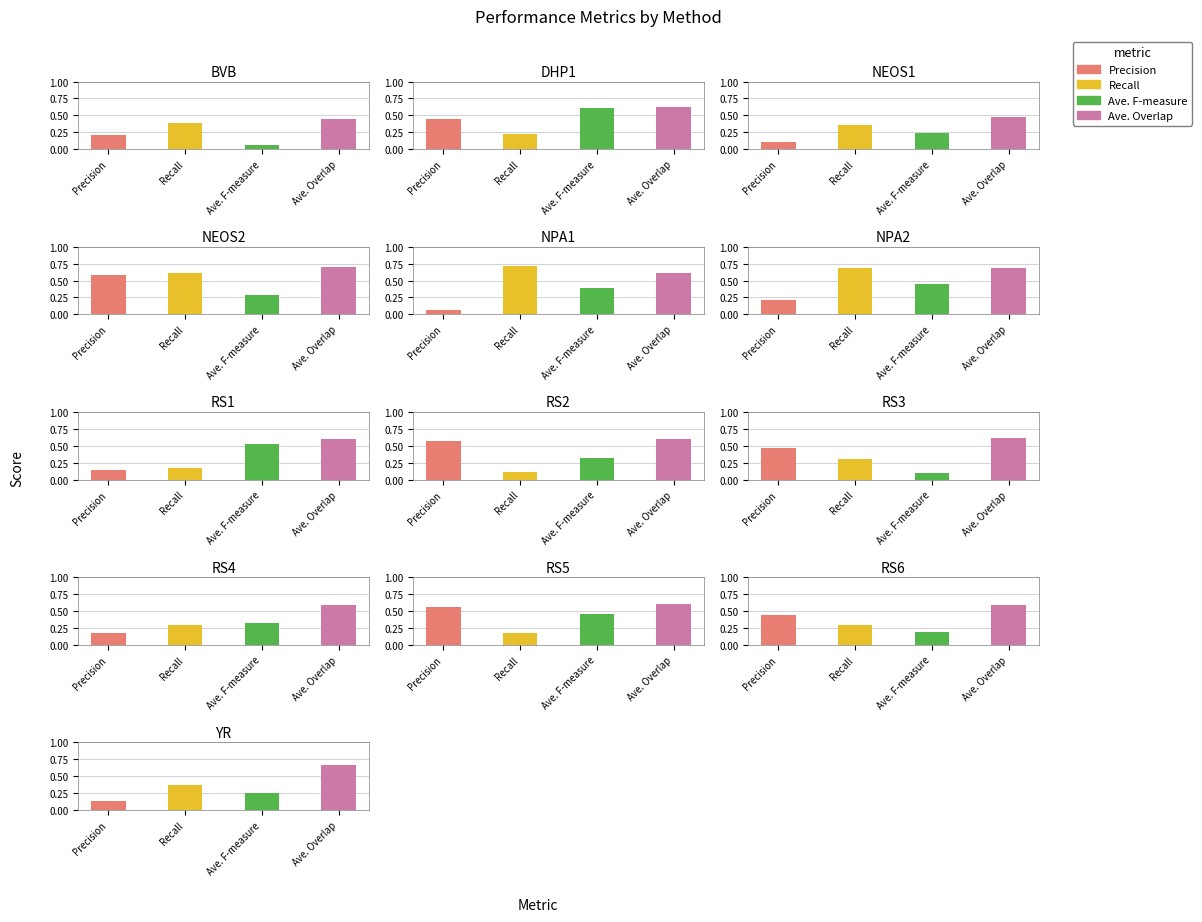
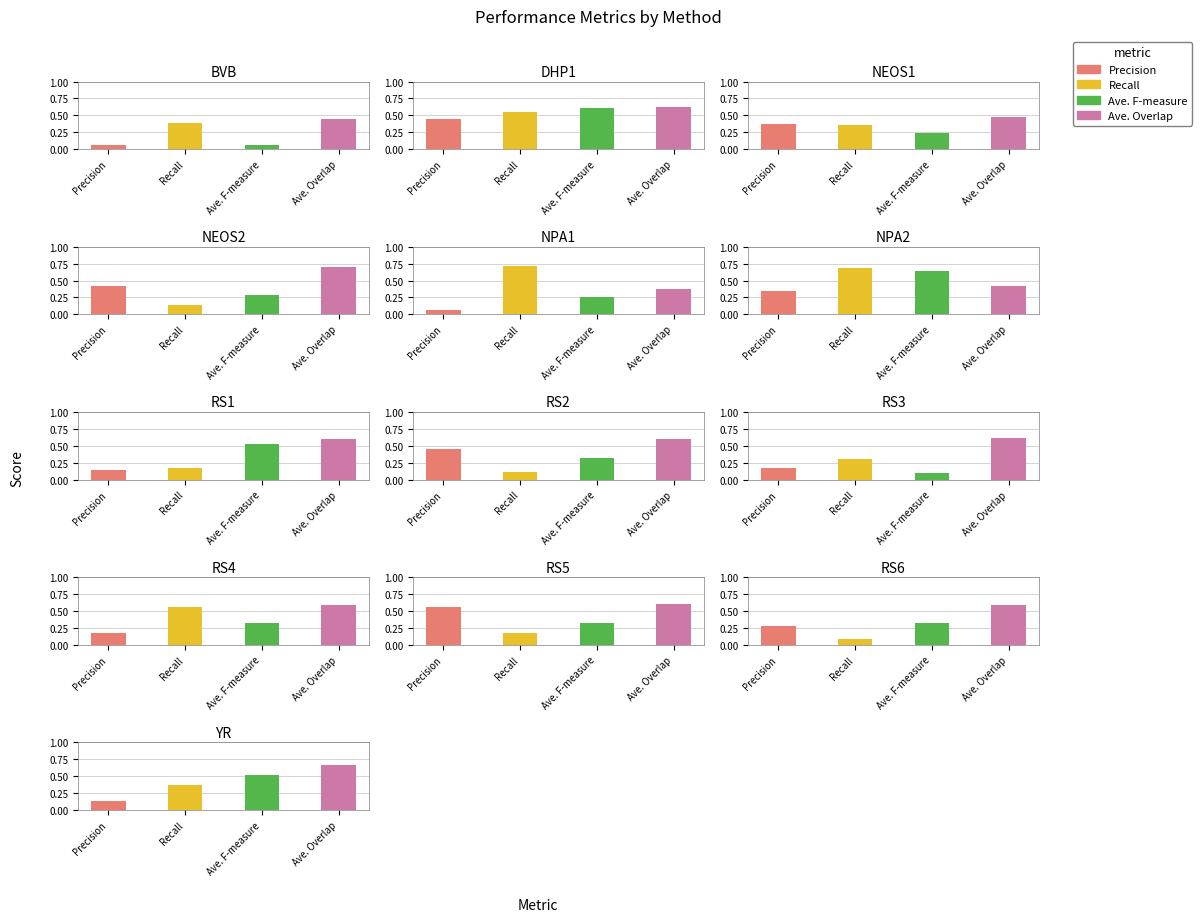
  {
    "BVB": {
-     "Precision": 0.2,
+     "Precision": 0.1,
      "Recall": 0.4,
      "Ave. F-measure": 0.1,
      "Ave. Overlap": 0.5
    },
    "DHP1": {
      "Precision": 0.4,
-     "Recall": 0.2,
+     "Recall": 0.5,
      "Ave. F-measure": 0.6,
      "Ave. Overlap": 0.6
    },
    "NEOS1": {
-     "Precision": 0.1,
+     "Precision": 0.4,
      "Recall": 0.4,
      "Ave. F-measure": 0.2,
      "Ave. Overlap": 0.5
    },
    "NEOS2": {
-     "Precision": 0.6,
-     "Recall": 0.6,
+     "Precision": 0.4,
+     "Recall": 0.1,
      "Ave. F-measure": 0.3,
      "Ave. Overlap": 0.7
    },
    "NPA1": {
      "Precision": 0.1,
      "Recall": 0.7,
-     "Ave. F-measure": 0.4,
-     "Ave. Overlap": 0.6
+     "Ave. F-measure": 0.3,
+     "Ave. Overlap": 0.4
    },
    "NPA2": {
-     "Precision": 0.2,
+     "Precision": 0.3,
      "Recall": 0.7,
-     "Ave. F-measure": 0.5,
-     "Ave. Overlap": 0.7
+     "Ave. F-measure": 0.6,
+     "Ave. Overlap": 0.4
    },
    "RS1": {
      "Precision": 0.1,
      "Recall": 0.2,
      "Ave. F-measure": 0.5,
      "Ave. Overlap": 0.6
    },
    "RS2": {
-     "Precision": 0.6,
+     "Precision": 0.4,
      "Recall": 0.1,
      "Ave. F-measure": 0.3,
      "Ave. Overlap": 0.6
    },
    "RS3": {
-     "Precision": 0.5,
+     "Precision": 0.2,
      "Recall": 0.3,
      "Ave. F-measure": 0.1,
      "Ave. Overlap": 0.6
    },
    "RS4": {
      "Precision": 0.2,
-     "Recall": 0.3,
+     "Recall": 0.6,
      "Ave. F-measure": 0.3,
      "Ave. Overlap": 0.6
    },
    "RS5": {
      "Precision": 0.6,
      "Recall": 0.2,
-     "Ave. F-measure": 0.5,
+     "Ave. F-measure": 0.3,
      "Ave. Overlap": 0.6
    },
    "RS6": {
-     "Precision": 0.4,
-     "Recall": 0.3,
-     "Ave. F-measure": 0.2,
+     "Precision": 0.3,
+     "Recall": 0.1,
+     "Ave. F-measure": 0.3,
      "Ave. Overlap": 0.6
    },
    "YR": {
      "Precision": 0.1,
      "Recall": 0.4,
-     "Ave. F-measure": 0.2,
+     "Ave. F-measure": 0.5,
      "Ave. Overlap": 0.7
    }
  }
